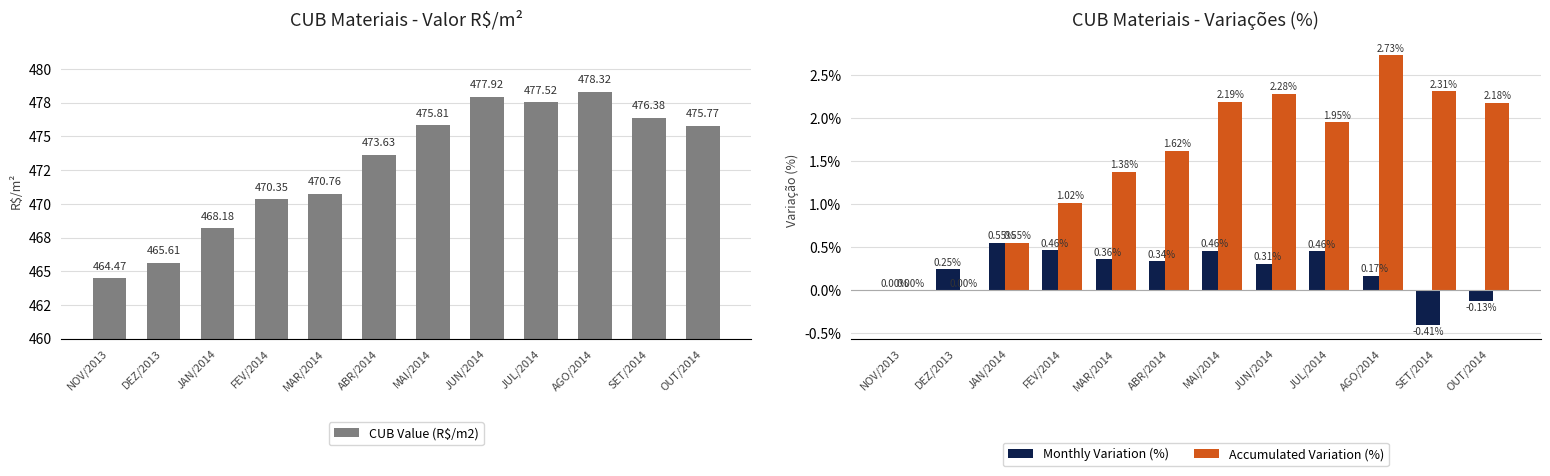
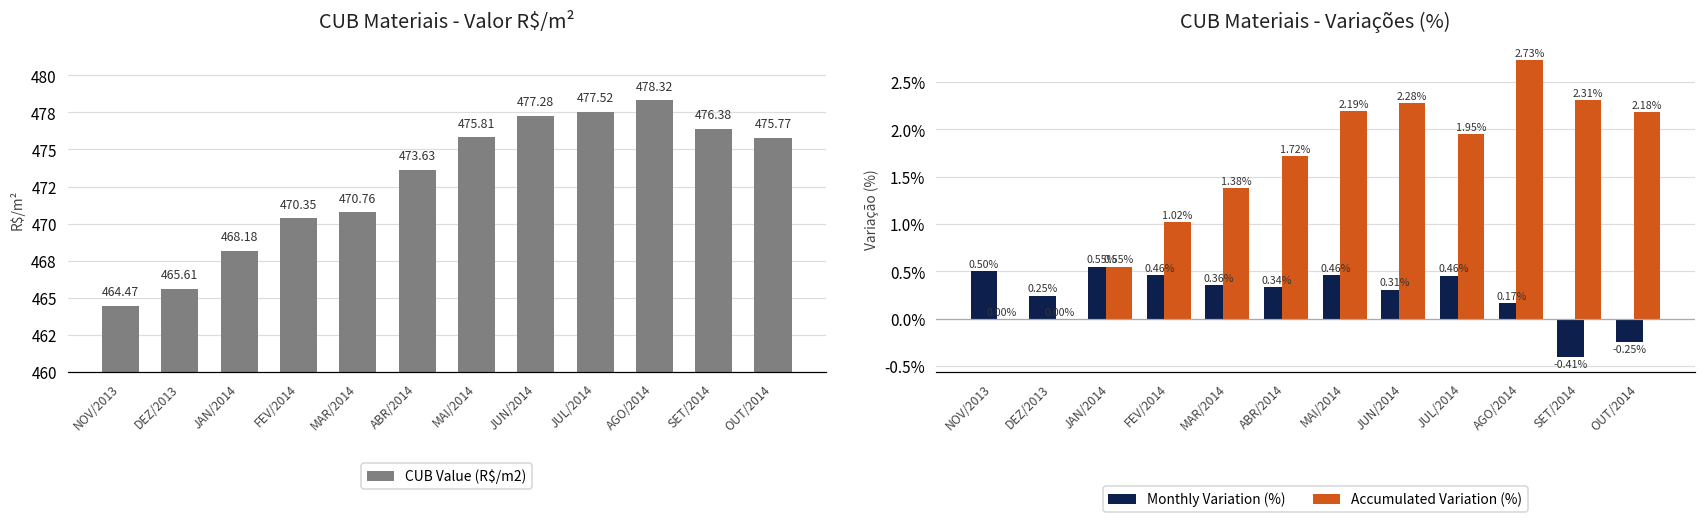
  {
    "CUB Materiais - Valor R$/m²": {
      "NOV/2013": "464.47",
      "DEZ/2013": "465.61",
      "JAN/2014": "468.18",
      "FEV/2014": "470.35",
      "MAR/2014": "470.76",
      "ABR/2014": "473.63",
      "MAI/2014": "475.81",
-     "JUN/2014": "477.92",
+     "JUN/2014": "477.28",
      "JUL/2014": "477.52",
      "AGO/2014": "478.32",
      "SET/2014": "476.38",
      "OUT/2014": "475.77"
    },
    "CUB Materiais - Variações (%)": {
      "Monthly Variation (%)": {
-       "NOV/2013": "0.00%",
+       "NOV/2013": "0.50%",
        "DEZ/2013": "0.25%",
        "FEV/2014": "0.46%",
        "MAR/2014": "0.36%",
        "ABR/2014": "0.34%",
        "MAI/2014": "0.46%",
        "JUN/2014": "0.31%",
        "JUL/2014": "0.46%",
        "AGO/2014": "0.17%",
        "SET/2014": "-0.41%",
-       "OUT/2014": "-0.13%"
+       "OUT/2014": "-0.25%"
      },
      "Accumulated Variation (%)": {
        "NOV/2013": "0.00%",
        "DEZ/2013": "0.00%",
        "FEV/2014": "1.02%",
        "MAR/2014": "1.38%",
-       "ABR/2014": "1.62%",
+       "ABR/2014": "1.72%",
        "MAI/2014": "2.19%",
        "JUN/2014": "2.28%",
        "JUL/2014": "1.95%",
        "AGO/2014": "2.73%",
        "SET/2014": "2.31%",
        "OUT/2014": "2.18%"
      }
    }
  }
